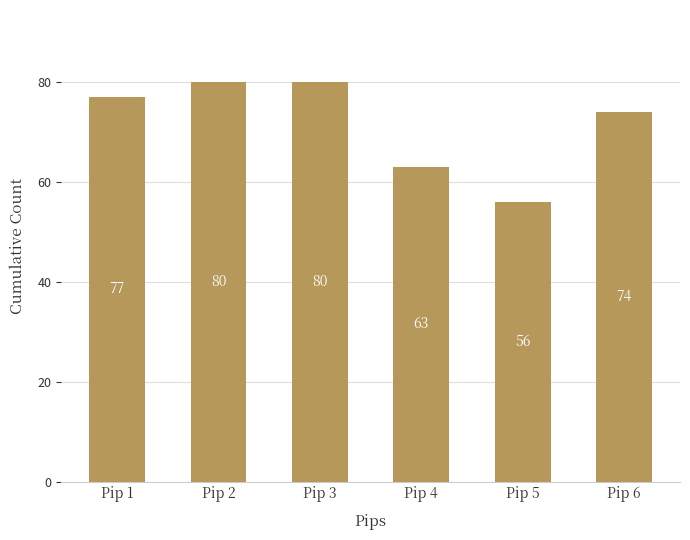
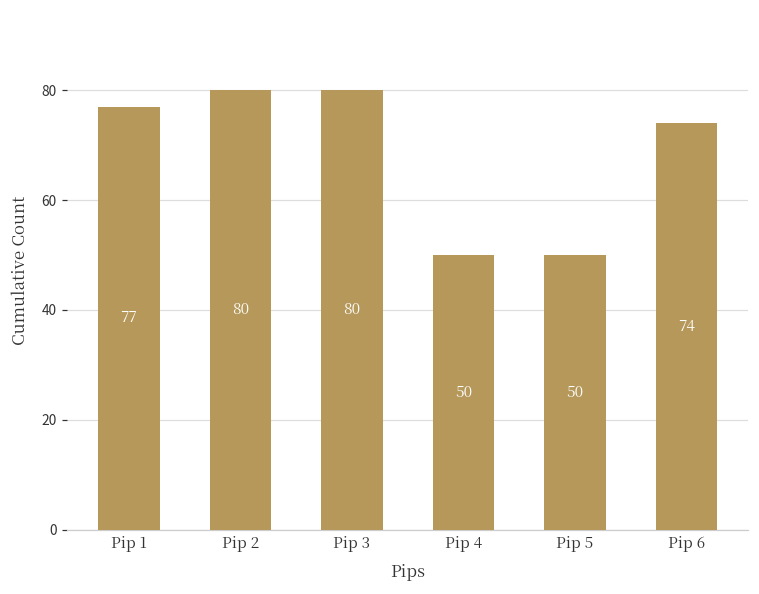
  {
    "Pip 1": 77,
    "Pip 2": 80,
    "Pip 3": 80,
-   "Pip 4": 63,
-   "Pip 5": 56,
+   "Pip 4": 50,
+   "Pip 5": 50,
    "Pip 6": 74
  }
